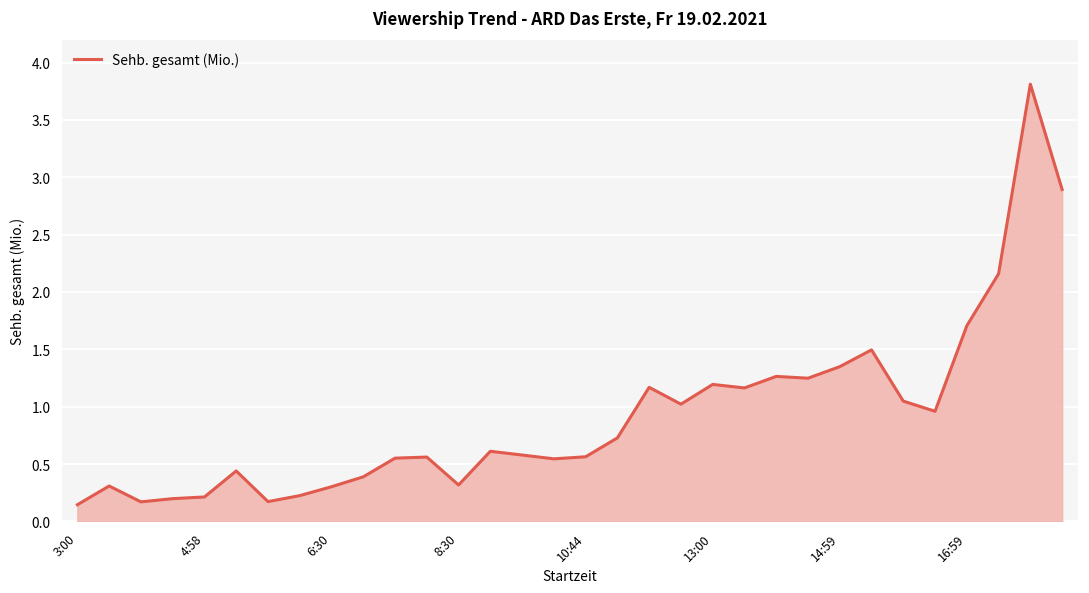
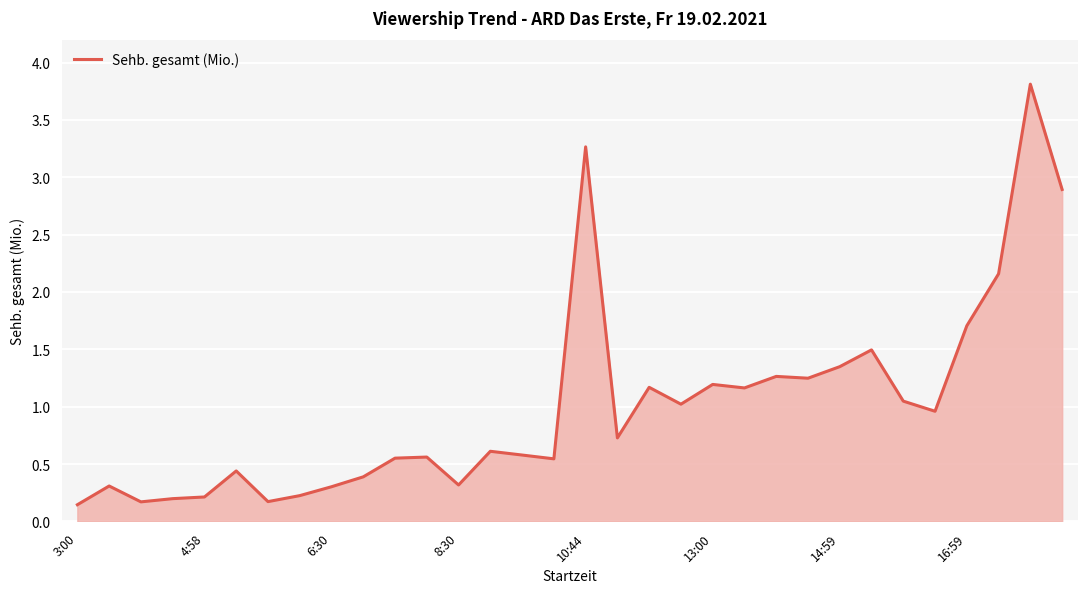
  {
    "3:00": 0.15,
    "4:58": 0.21,
    "6:30": 0.30,
    "8:30": 0.32,
-   "10:44": 0.56,
+   "10:44": 3.26,
    "13:00": 1.19,
    "14:59": 1.35,
    "16:59": 1.71
  }
